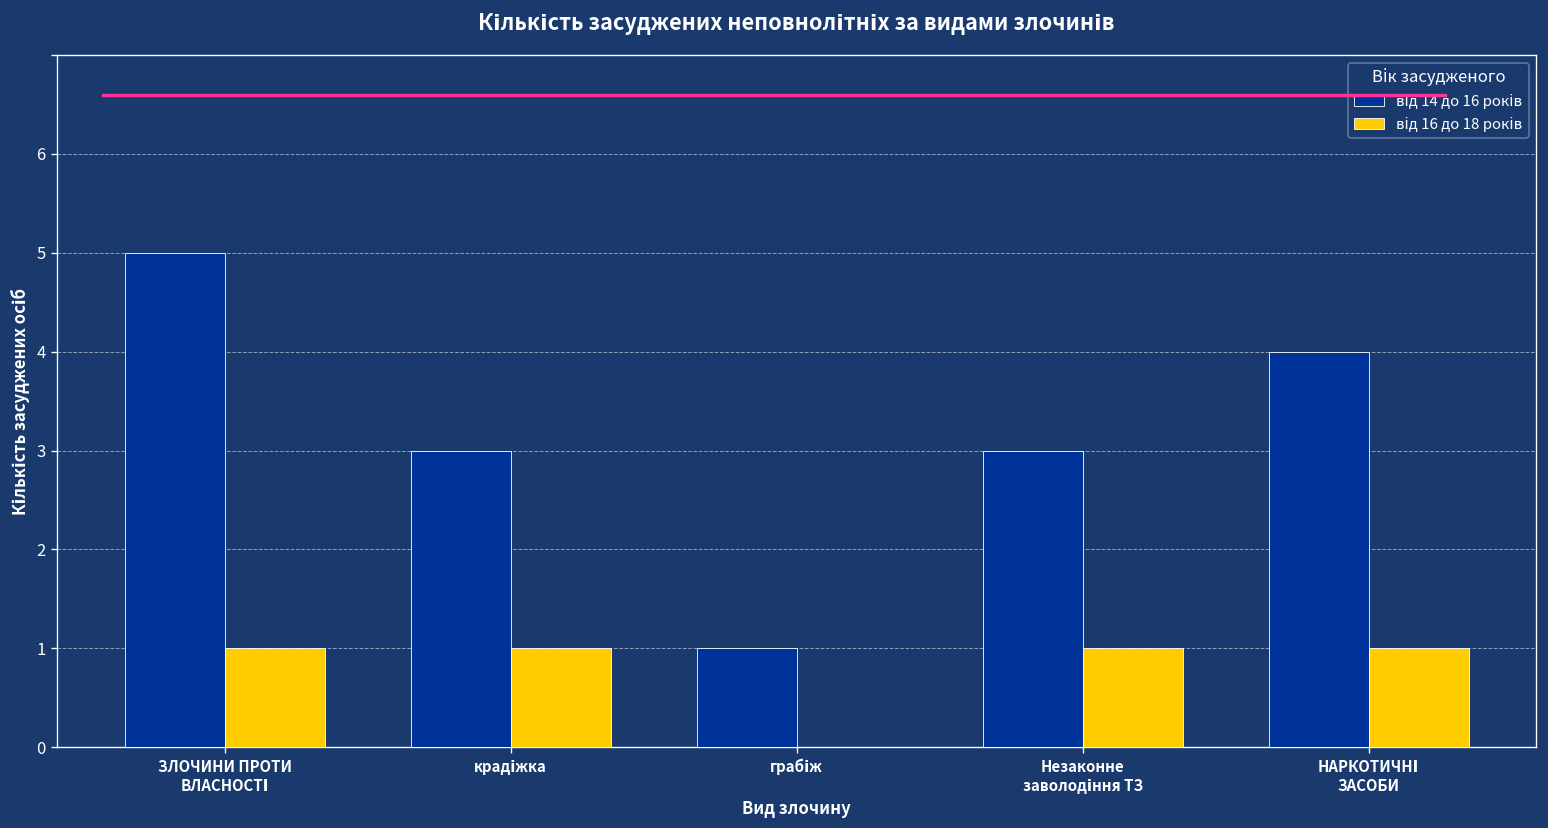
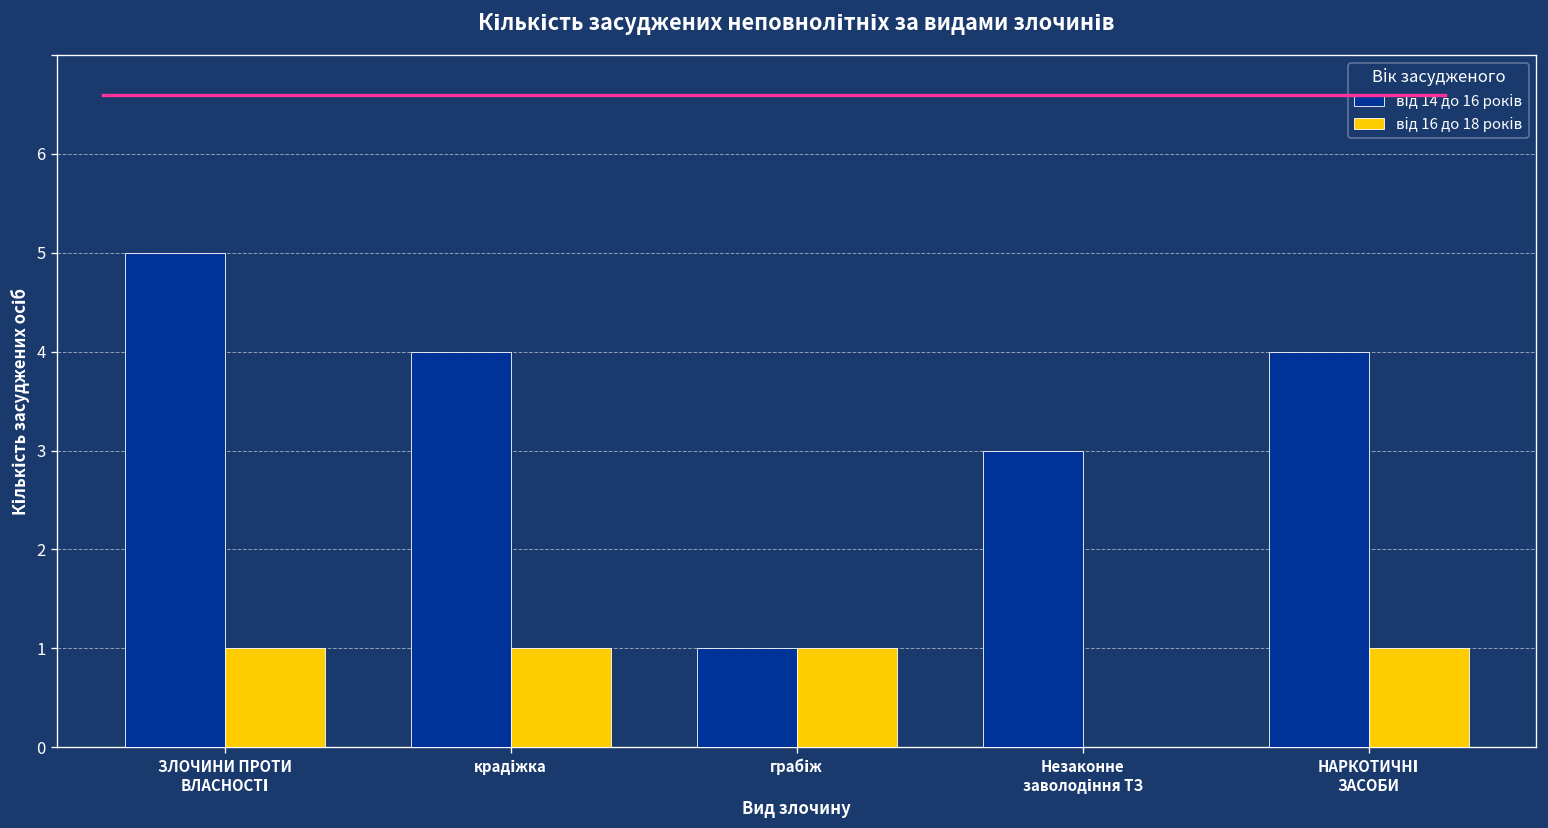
  {
    "від 14 до 16 років": {
      "ЗЛОЧИНИ ПРОТИ ВЛАСНОСТІ": 5,
-     "крадіжка": 3,
+     "крадіжка": 4,
      "грабіж": 1,
      "Незаконне заволодіння ТЗ": 3,
      "НАРКОТИЧНІ ЗАСОБИ": 4
    },
    "від 16 до 18 років": {
      "ЗЛОЧИНИ ПРОТИ ВЛАСНОСТІ": 1,
      "крадіжка": 1,
-     "грабіж": 0,
-     "Незаконне заволодіння ТЗ": 1,
+     "грабіж": 1,
+     "Незаконне заволодіння ТЗ": 0,
      "НАРКОТИЧНІ ЗАСОБИ": 1
    }
  }
